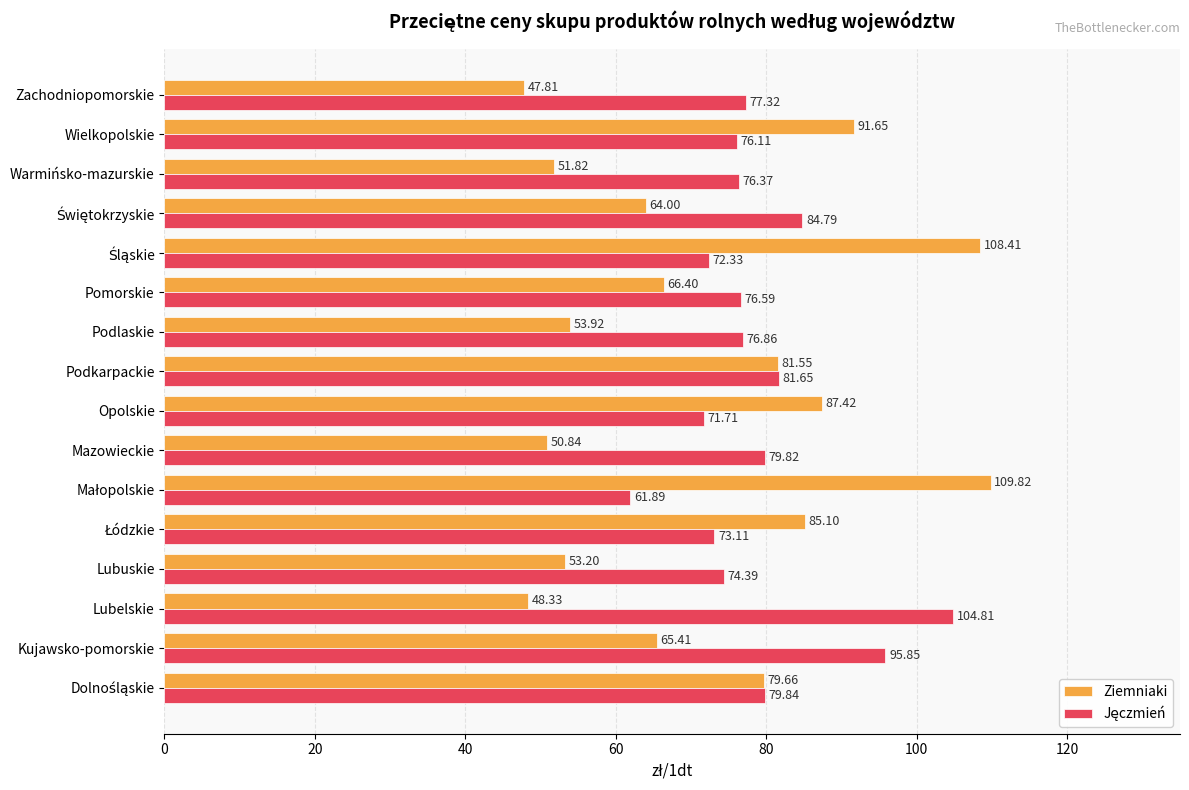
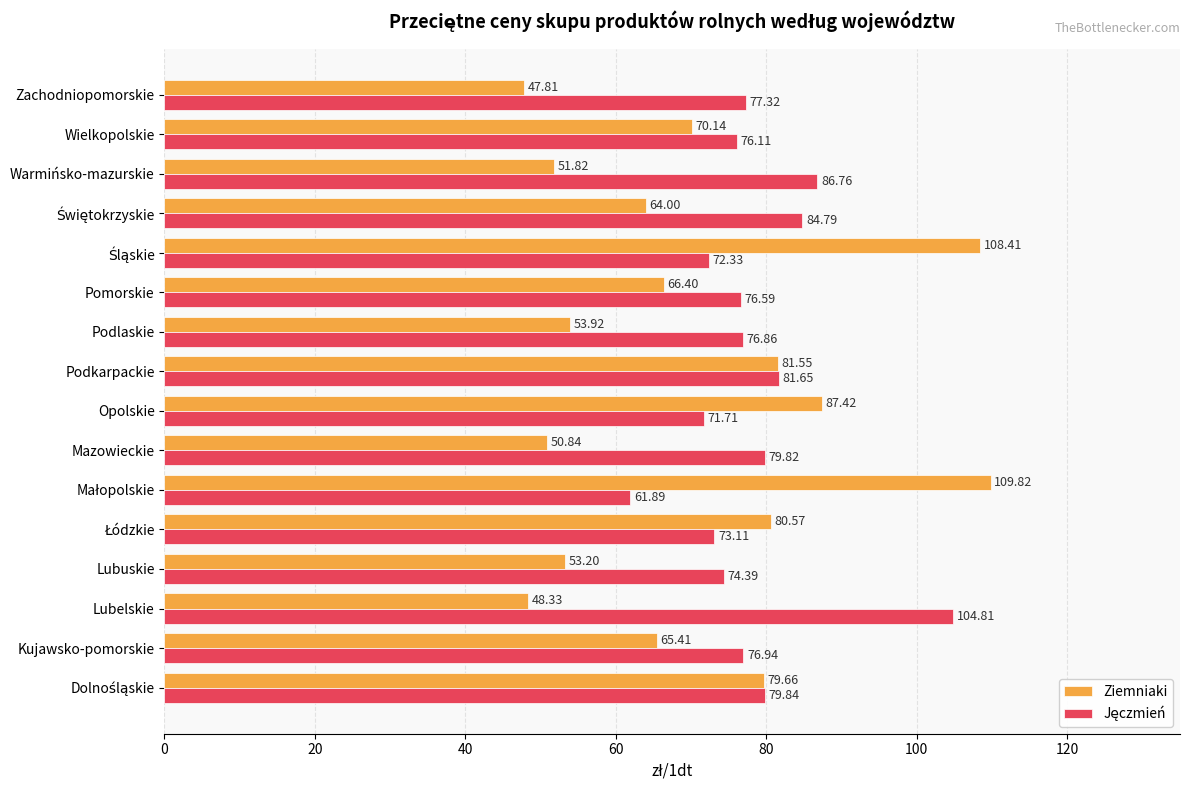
  {
    "Ziemniaki": {
      "Zachodniopomorskie": 47.81,
-     "Wielkopolskie": 91.65,
+     "Wielkopolskie": 70.14,
      "Warmińsko-mazurskie": 51.82,
      "Świętokrzyskie": 64.00,
      "Śląskie": 108.41,
      "Pomorskie": 66.40,
      "Podlaskie": 53.92,
      "Podkarpackie": 81.55,
      "Opolskie": 87.42,
      "Mazowieckie": 50.84,
      "Małopolskie": 109.82,
-     "Łódzkie": 85.10,
+     "Łódzkie": 80.57,
      "Lubuskie": 53.20,
      "Lubelskie": 48.33,
      "Kujawsko-pomorskie": 65.41,
      "Dolnośląskie": 79.66
    },
    "Jęczmień": {
      "Zachodniopomorskie": 77.32,
      "Wielkopolskie": 76.11,
-     "Warmińsko-mazurskie": 76.37,
+     "Warmińsko-mazurskie": 86.76,
      "Świętokrzyskie": 84.79,
      "Śląskie": 72.33,
      "Pomorskie": 76.59,
      "Podlaskie": 76.86,
      "Podkarpackie": 81.65,
      "Opolskie": 71.71,
      "Mazowieckie": 79.82,
      "Małopolskie": 61.89,
      "Łódzkie": 73.11,
      "Lubuskie": 74.39,
      "Lubelskie": 104.81,
-     "Kujawsko-pomorskie": 95.85,
+     "Kujawsko-pomorskie": 76.94,
      "Dolnośląskie": 79.84
    }
  }
